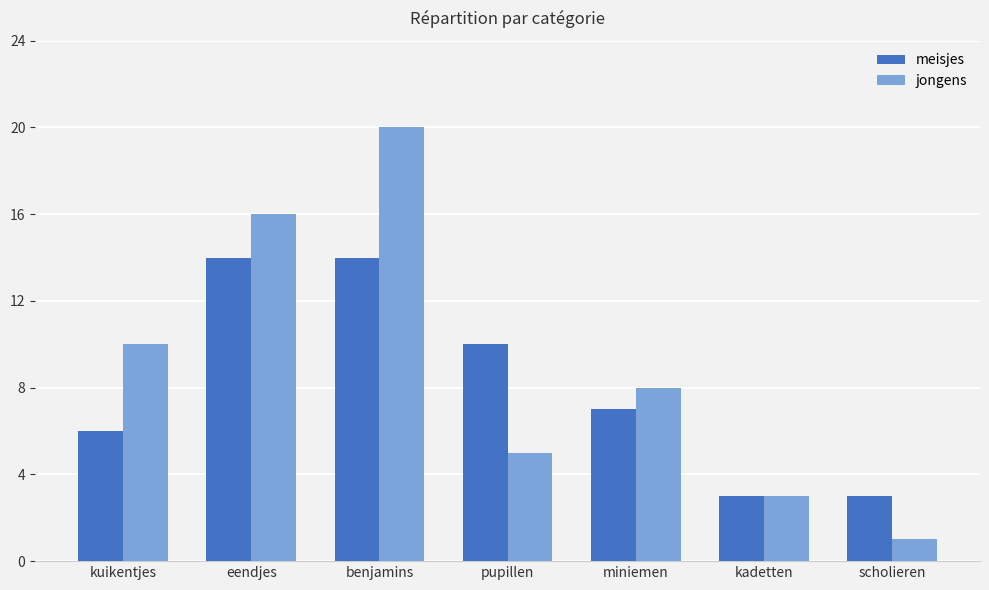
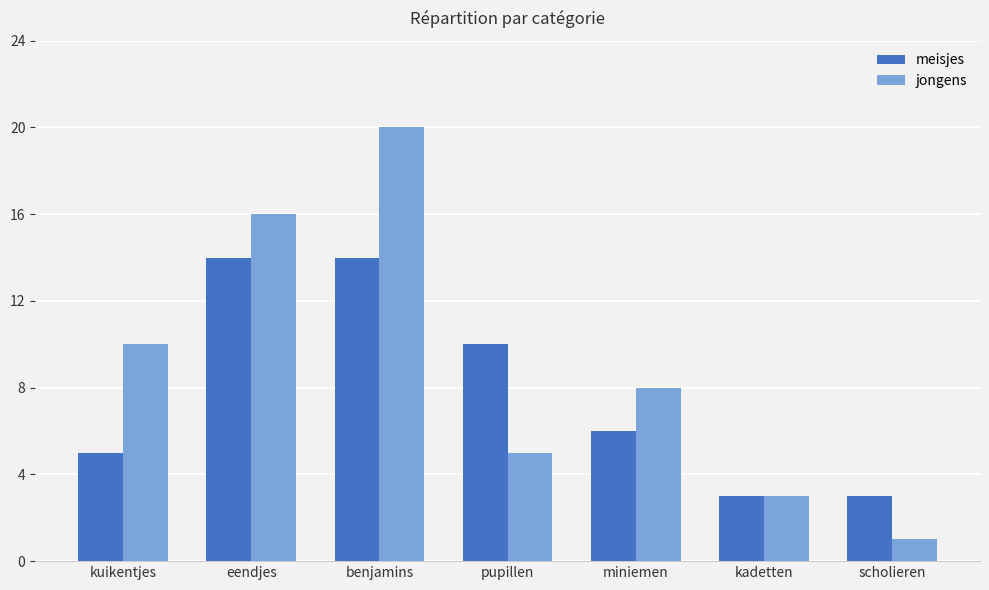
  {
    "meisjes": {
-     "kuikentjes": 6,
+     "kuikentjes": 5,
      "eendjes": 14,
      "benjamins": 14,
      "pupillen": 10,
-     "miniemen": 7,
+     "miniemen": 6,
      "kadetten": 3,
      "scholieren": 3
    },
    "jongens": {
      "kuikentjes": 10,
      "eendjes": 16,
      "benjamins": 20,
      "pupillen": 5,
      "miniemen": 8,
      "kadetten": 3,
      "scholieren": 1
    }
  }
